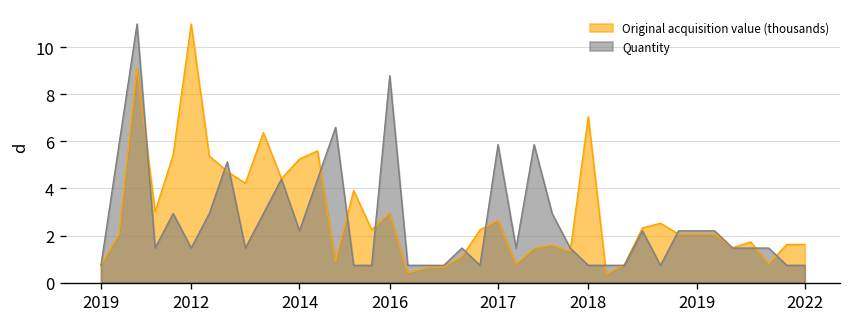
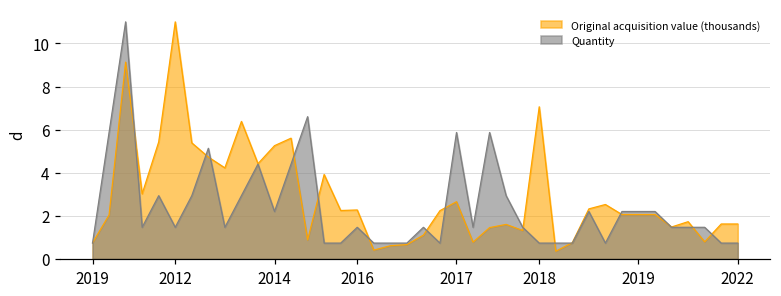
  {
    "Original acquisition value (thousands)": {
      "2012": 11.0,
      "2014": 5.3,
-     "2016": 3.0,
+     "2016": 2.3,
      "2017": 2.7,
      "2018": 7.1,
      "2022": 1.6
    },
    "Quantity": {
      "2012": 1.5,
      "2014": 2.2,
-     "2016": 8.8,
+     "2016": 1.5,
      "2017": 5.9,
      "2018": 0.7,
      "2022": 0.7
    }
  }
